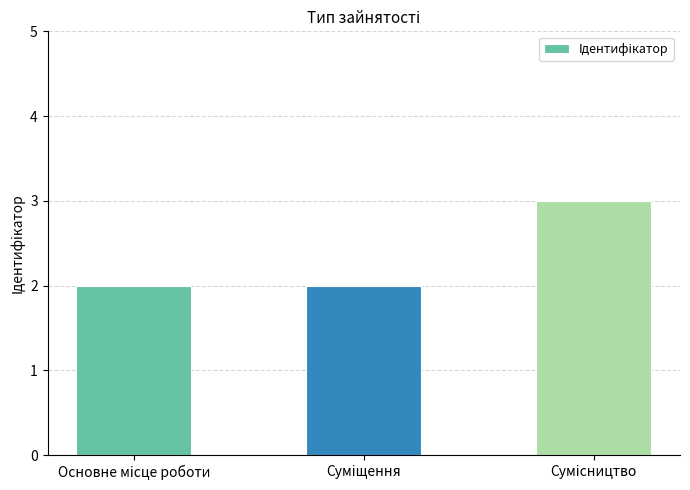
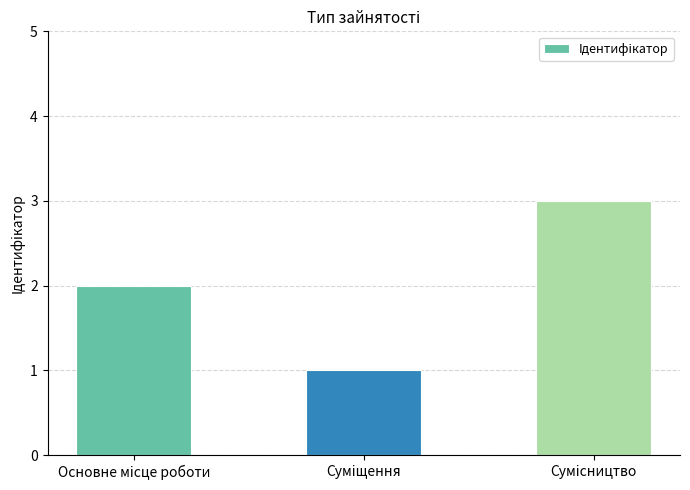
  {
    "Основне місце роботи": 2,
-   "Суміщення": 2,
+   "Суміщення": 1,
    "Сумісництво": 3
  }
